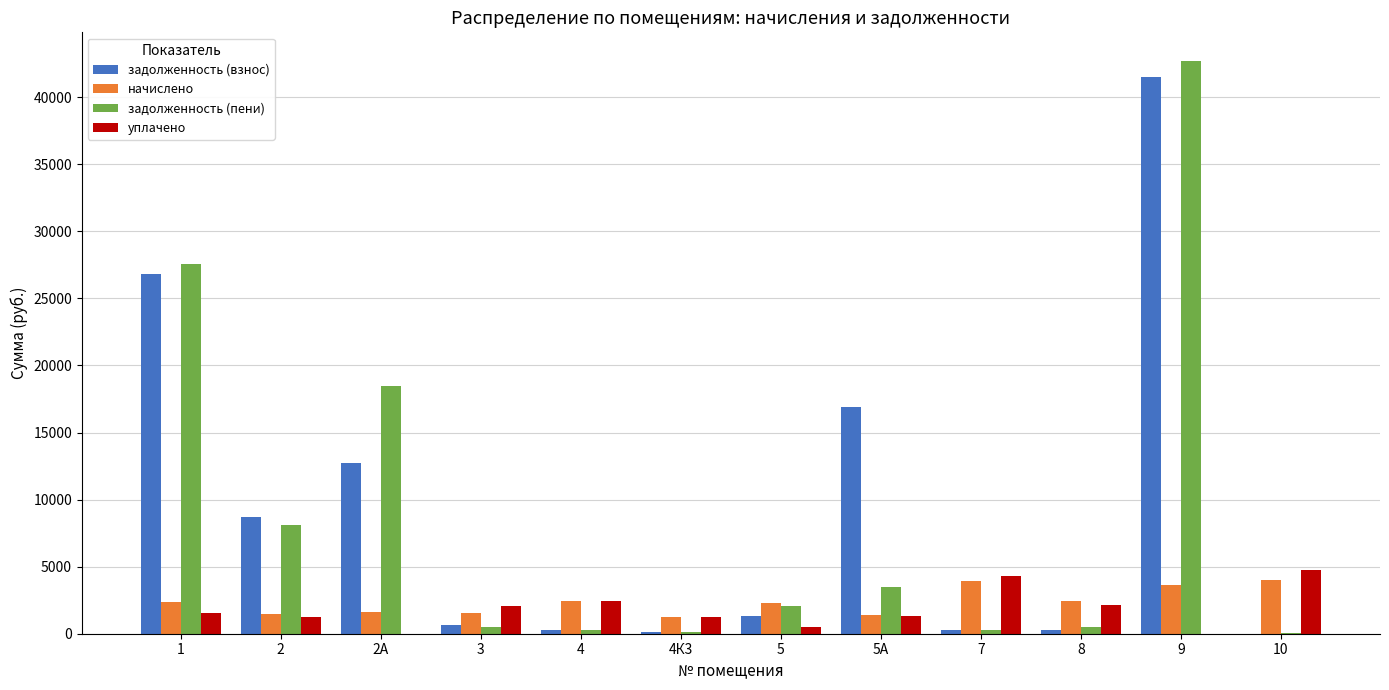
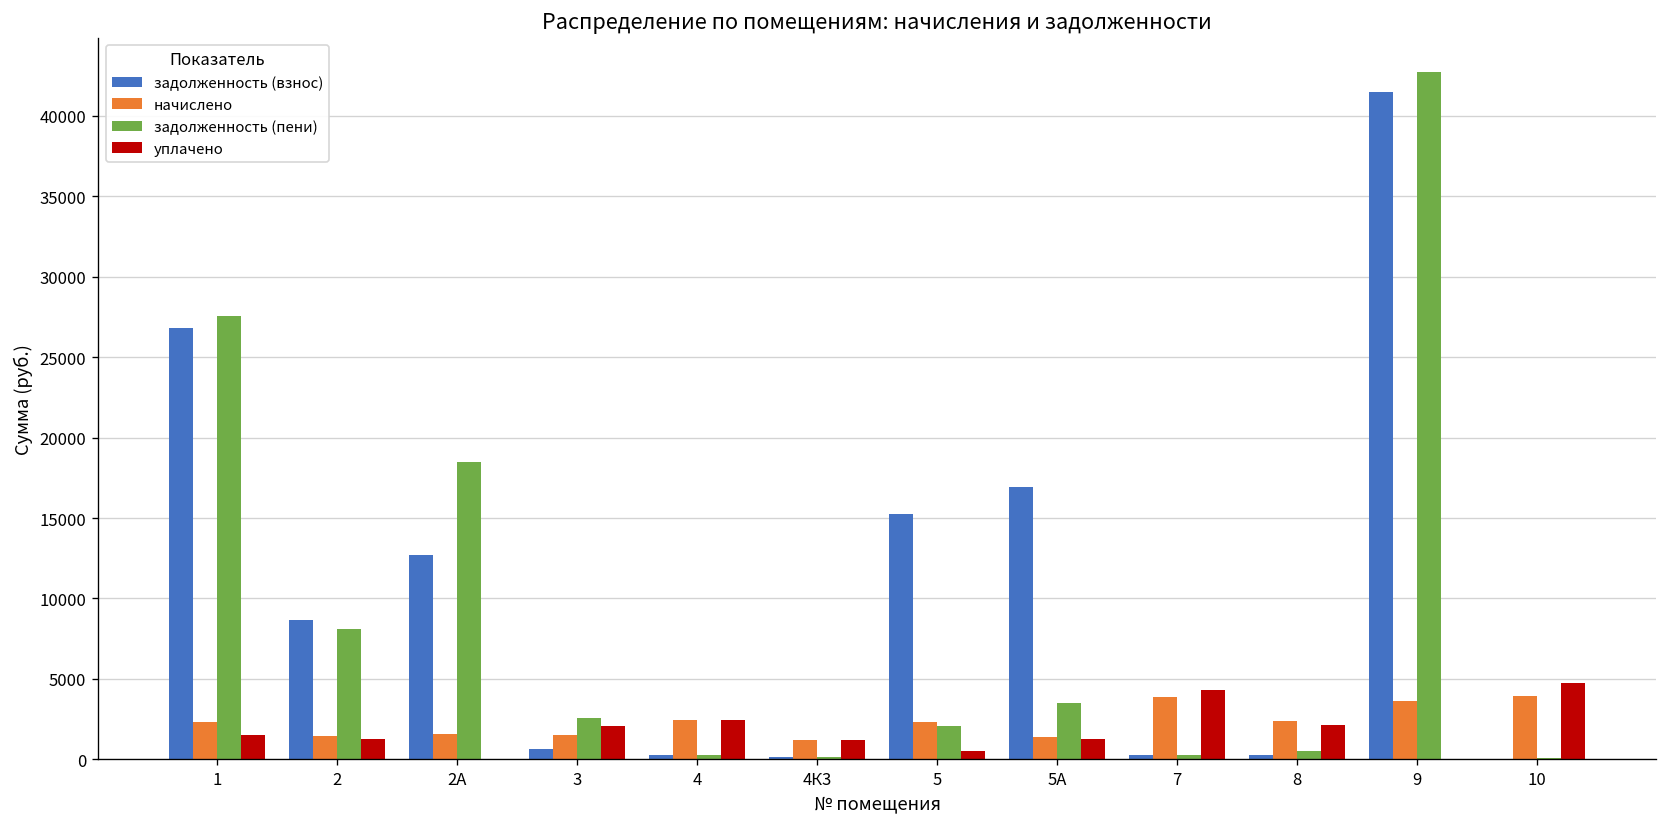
  {
    "задолженность (взнос)": {
      "1": 26800,
      "2": 8700,
      "2А": 12700,
      "3": 700,
      "4": 300,
-     "5": 1300,
+     "5": 15200,
      "5А": 16900,
      "7": 300,
      "8": 300,
      "9": 41500,
      "10": 0
    },
    "начислено": {
      "1": 2400,
      "2": 1500,
      "2А": 1600,
      "3": 1500,
      "4": 2400,
      "4К3": 1200,
      "5": 2300,
      "5А": 1400,
      "7": 3900,
      "8": 2400,
      "9": 3600,
      "10": 4000
    },
    "задолженность (пени)": {
      "1": 27600,
      "2": 8100,
      "2А": 18500,
-     "3": 500,
+     "3": 2600,
      "4": 300,
      "5": 2100,
      "5А": 3500,
      "7": 300,
      "8": 500,
      "9": 42700
    },
    "уплачено": {
      "1": 1500,
      "2": 1300,
      "2А": 0,
      "3": 2100,
      "4": 2400,
      "4К3": 1200,
      "5": 500,
      "5А": 1300,
      "7": 4300,
      "8": 2100,
      "9": 0,
      "10": 4700
    }
  }
